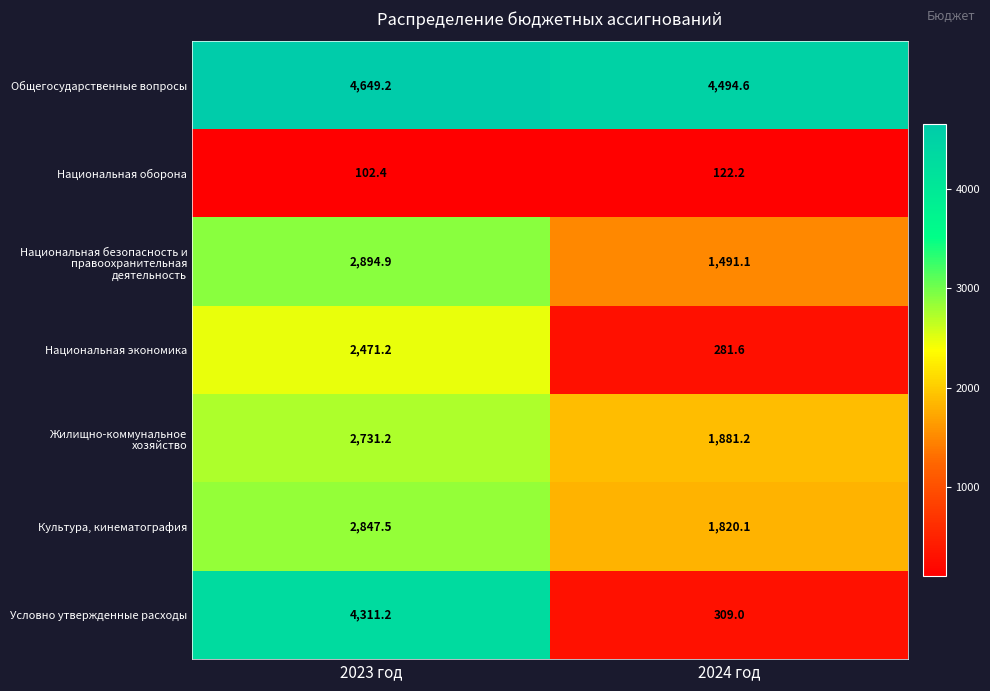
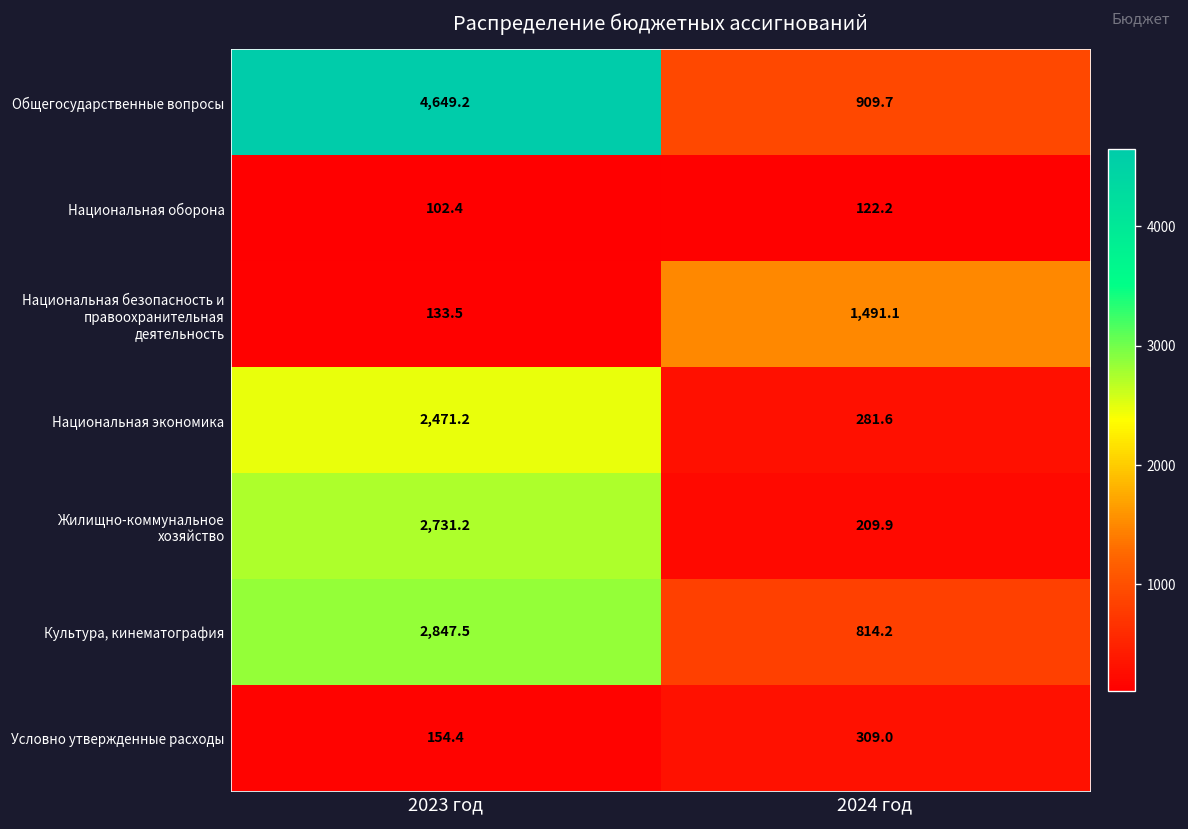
  {
    "Общегосударственные вопросы": {
      "2023 год": "4,649.2",
-     "2024 год": "4,494.6"
+     "2024 год": "909.7"
    },
    "Национальная оборона": {
      "2023 год": "102.4",
      "2024 год": "122.2"
    },
    "Национальная безопасность и правоохранительная деятельность": {
-     "2023 год": "2,894.9",
+     "2023 год": "133.5",
      "2024 год": "1,491.1"
    },
    "Национальная экономика": {
      "2023 год": "2,471.2",
      "2024 год": "281.6"
    },
    "Жилищно-коммунальное хозяйство": {
      "2023 год": "2,731.2",
-     "2024 год": "1,881.2"
+     "2024 год": "209.9"
    },
    "Культура, кинематография": {
      "2023 год": "2,847.5",
-     "2024 год": "1,820.1"
+     "2024 год": "814.2"
    },
    "Условно утвержденные расходы": {
-     "2023 год": "4,311.2",
+     "2023 год": "154.4",
      "2024 год": "309.0"
    }
  }
